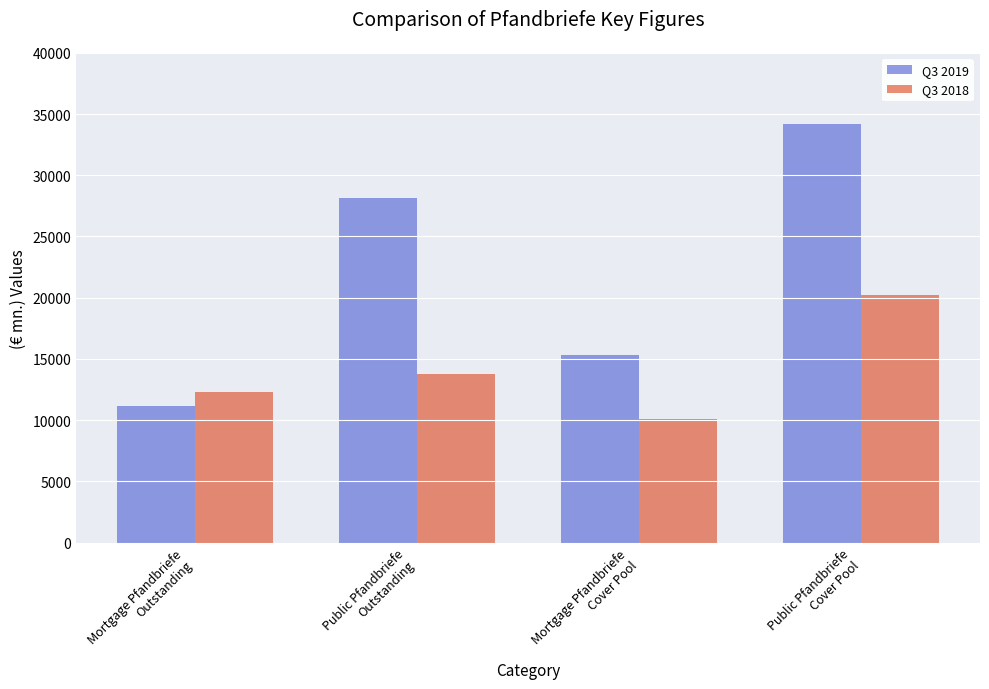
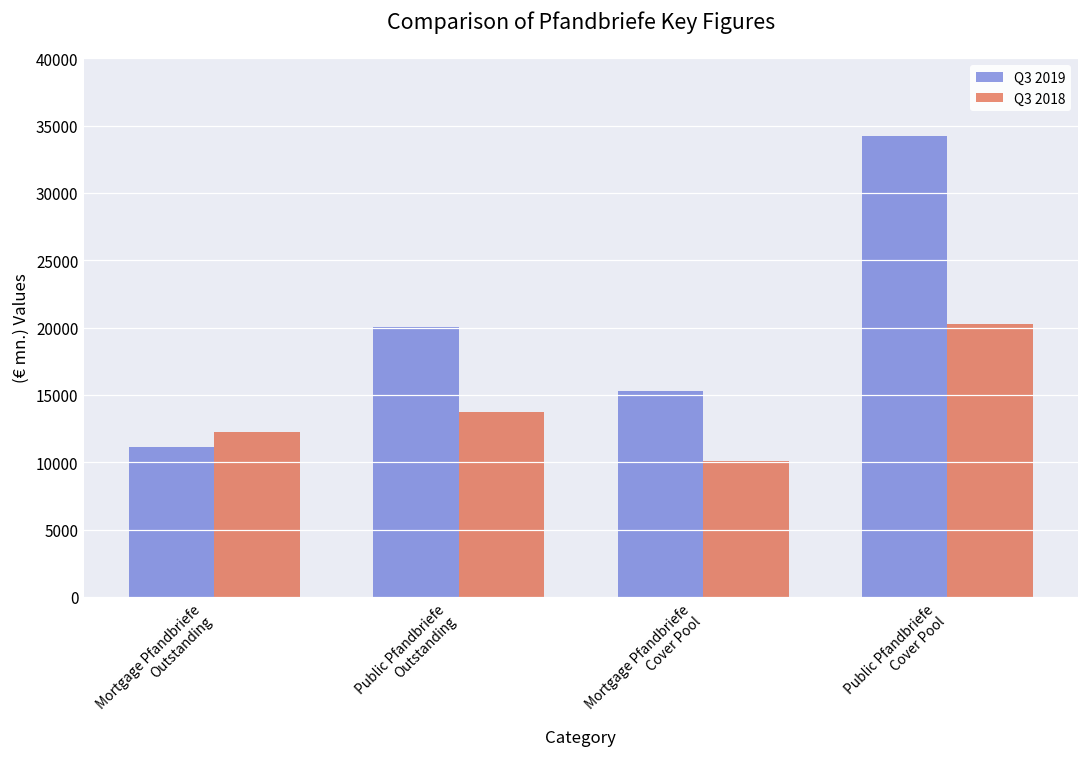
  {
    "Q3 2019": {
      "Mortgage Pfandbriefe Outstanding": 11100,
-     "Public Pfandbriefe Outstanding": 28200,
+     "Public Pfandbriefe Outstanding": 20000,
      "Mortgage Pfandbriefe Cover Pool": 15300,
      "Public Pfandbriefe Cover Pool": 34200
    },
    "Q3 2018": {
      "Mortgage Pfandbriefe Outstanding": 12300,
      "Public Pfandbriefe Outstanding": 13800,
      "Mortgage Pfandbriefe Cover Pool": 10100,
      "Public Pfandbriefe Cover Pool": 20300
    }
  }
